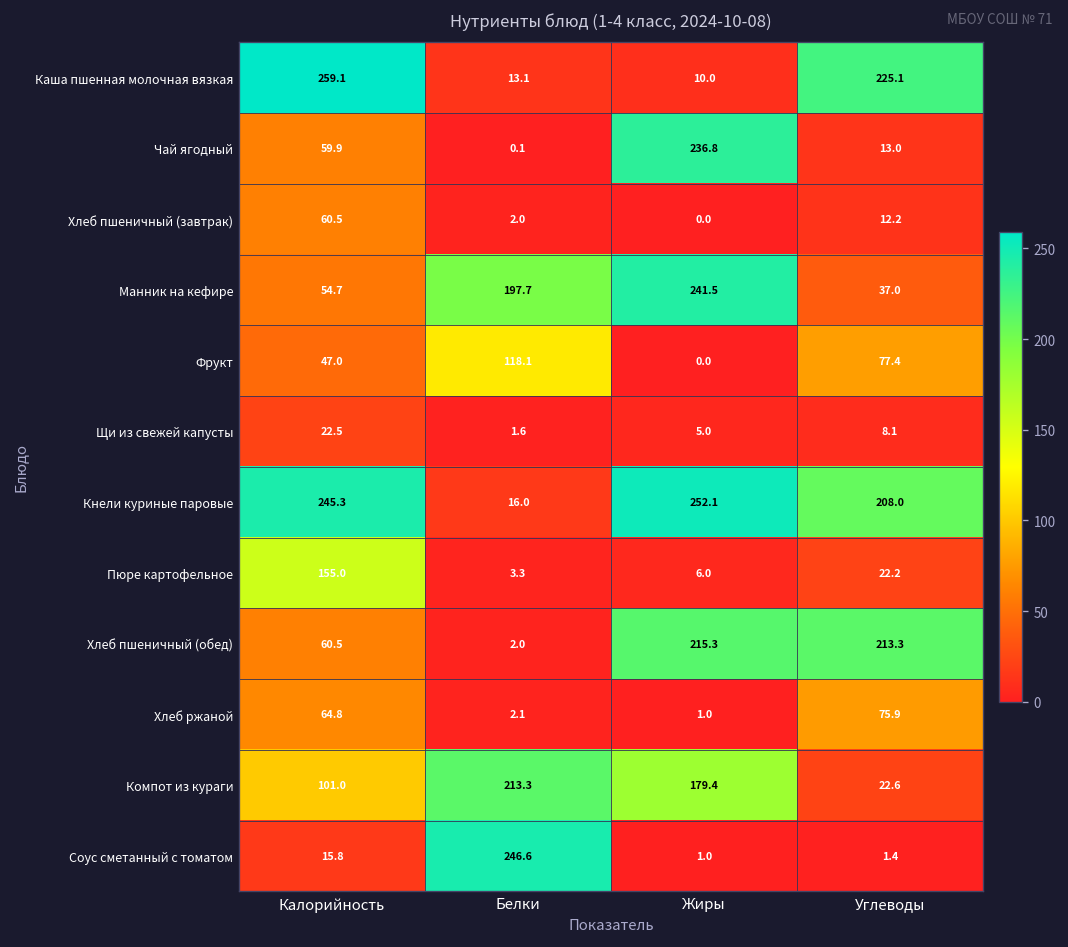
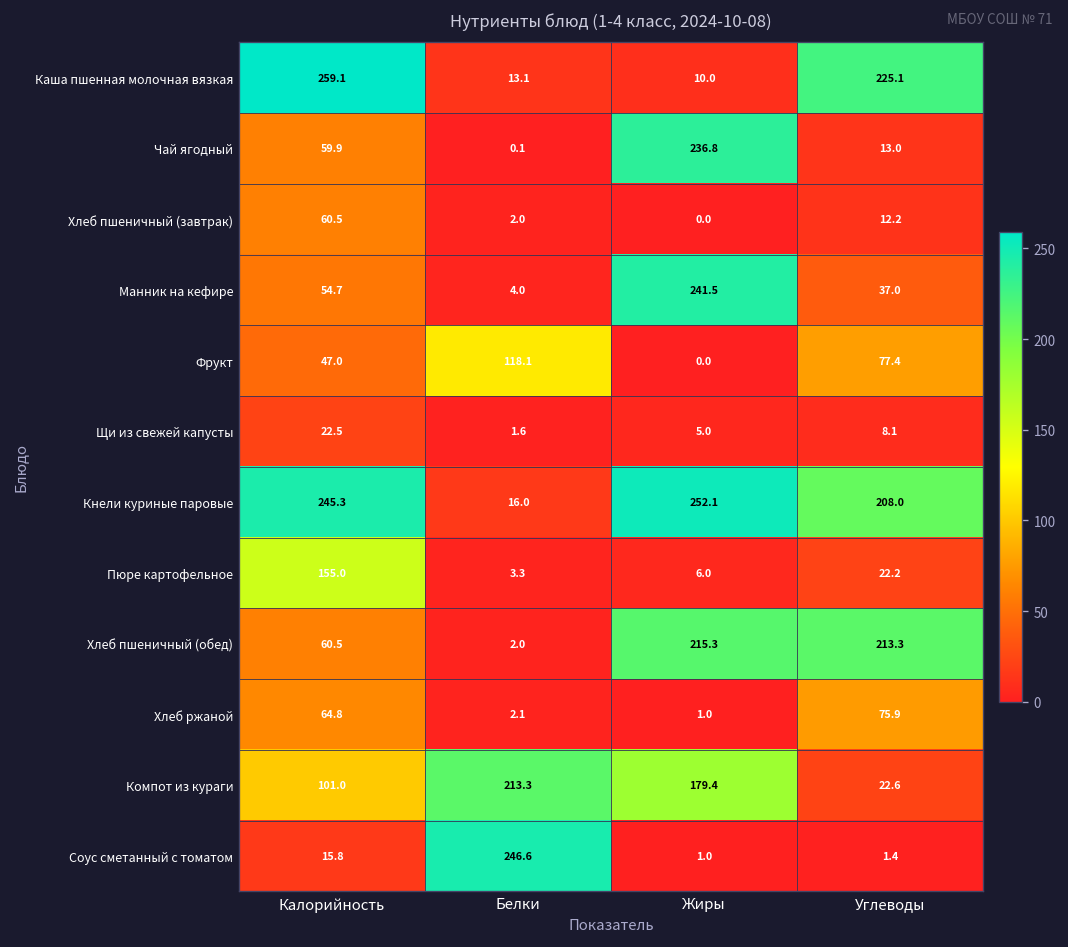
  {
    "Каша пшенная молочная вязкая": {
      "Калорийность": 259.1,
      "Белки": 13.1,
      "Жиры": 10.0,
      "Углеводы": 225.1
    },
    "Чай ягодный": {
      "Калорийность": 59.9,
      "Белки": 0.1,
      "Жиры": 236.8,
      "Углеводы": 13.0
    },
    "Хлеб пшеничный (завтрак)": {
      "Калорийность": 60.5,
      "Белки": 2.0,
      "Жиры": 0.0,
      "Углеводы": 12.2
    },
    "Манник на кефире": {
      "Калорийность": 54.7,
-     "Белки": 197.7,
+     "Белки": 4.0,
      "Жиры": 241.5,
      "Углеводы": 37.0
    },
    "Фрукт": {
      "Калорийность": 47.0,
      "Белки": 118.1,
      "Жиры": 0.0,
      "Углеводы": 77.4
    },
    "Щи из свежей капусты": {
      "Калорийность": 22.5,
      "Белки": 1.6,
      "Жиры": 5.0,
      "Углеводы": 8.1
    },
    "Кнели куриные паровые": {
      "Калорийность": 245.3,
      "Белки": 16.0,
      "Жиры": 252.1,
      "Углеводы": 208.0
    },
    "Пюре картофельное": {
      "Калорийность": 155.0,
      "Белки": 3.3,
      "Жиры": 6.0,
      "Углеводы": 22.2
    },
    "Хлеб пшеничный (обед)": {
      "Калорийность": 60.5,
      "Белки": 2.0,
      "Жиры": 215.3,
      "Углеводы": 213.3
    },
    "Хлеб ржаной": {
      "Калорийность": 64.8,
      "Белки": 2.1,
      "Жиры": 1.0,
      "Углеводы": 75.9
    },
    "Компот из кураги": {
      "Калорийность": 101.0,
      "Белки": 213.3,
      "Жиры": 179.4,
      "Углеводы": 22.6
    },
    "Соус сметанный с томатом": {
      "Калорийность": 15.8,
      "Белки": 246.6,
      "Жиры": 1.0,
      "Углеводы": 1.4
    }
  }
